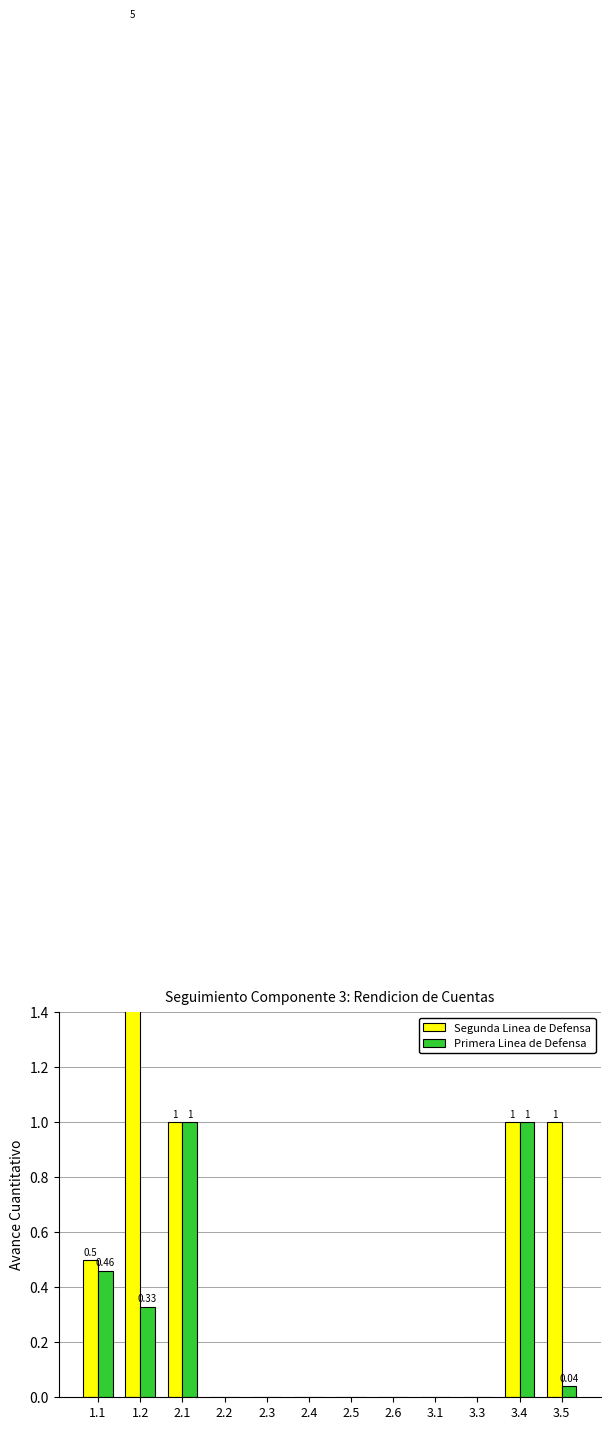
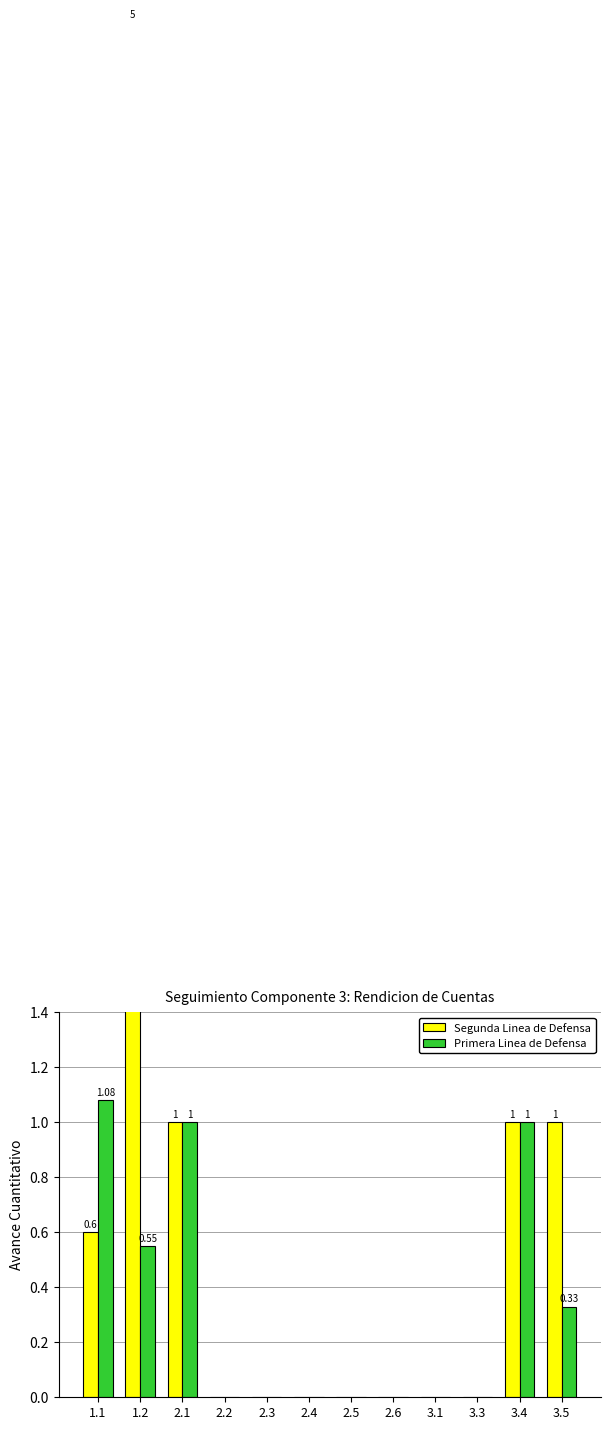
  {
    "Segunda Linea de Defensa": {
-     "1.1": 0.5,
+     "1.1": 0.6,
      "2.1": 1,
      "3.4": 1,
      "3.5": 1
    },
    "Primera Linea de Defensa": {
-     "1.1": 0.46,
-     "1.2": 0.33,
+     "1.1": 1.08,
+     "1.2": 0.55,
      "2.1": 1,
      "3.4": 1,
-     "3.5": 0.04
+     "3.5": 0.33
    }
  }
